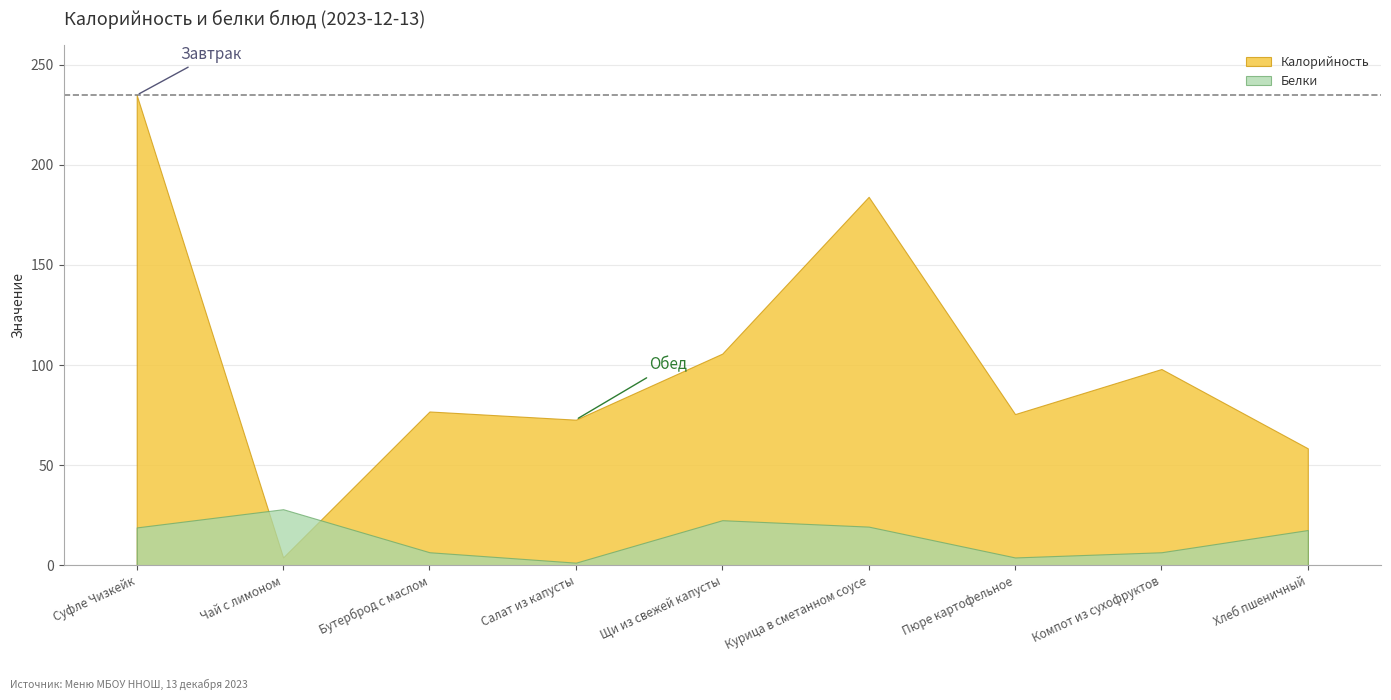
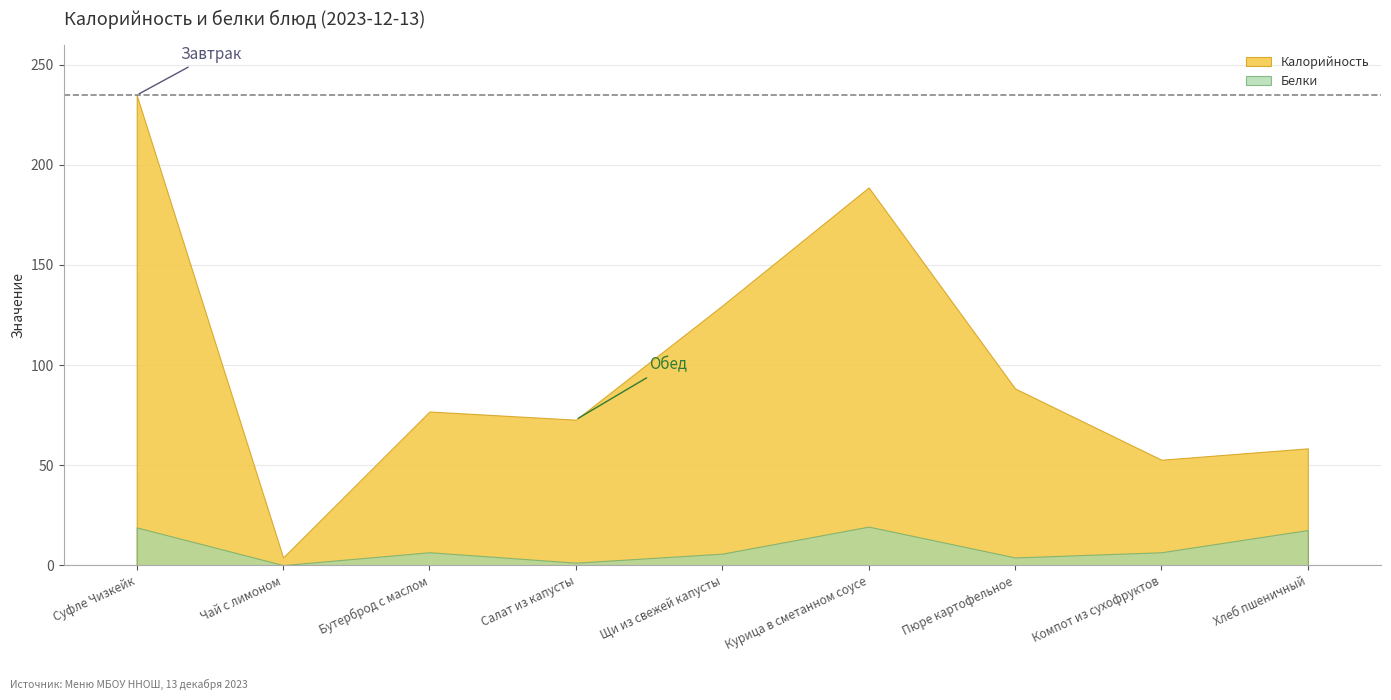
  {
    "Калорийность": {
      "Суфле Чизкейк": 235,
      "Чай с лимоном": 4,
      "Бутерброд с маслом": 77,
      "Салат из капусты": 73,
-     "Щи из свежей капусты": 106,
-     "Курица в сметанном соусе": 184,
-     "Пюре картофельное": 76,
-     "Компот из сухофруктов": 98,
+     "Щи из свежей капусты": 130,
+     "Курица в сметанном соусе": 189,
+     "Пюре картофельное": 88,
+     "Компот из сухофруктов": 53,
      "Хлеб пшеничный": 58
    },
    "Белки": {
      "Суфле Чизкейк": 19,
-     "Чай с лимоном": 28,
+     "Чай с лимоном": 0,
      "Бутерброд с маслом": 7,
      "Салат из капусты": 1,
-     "Щи из свежей капусты": 23,
+     "Щи из свежей капусты": 6,
      "Курица в сметанном соусе": 19,
      "Пюре картофельное": 4,
      "Компот из сухофруктов": 7,
      "Хлеб пшеничный": 18
    }
  }
